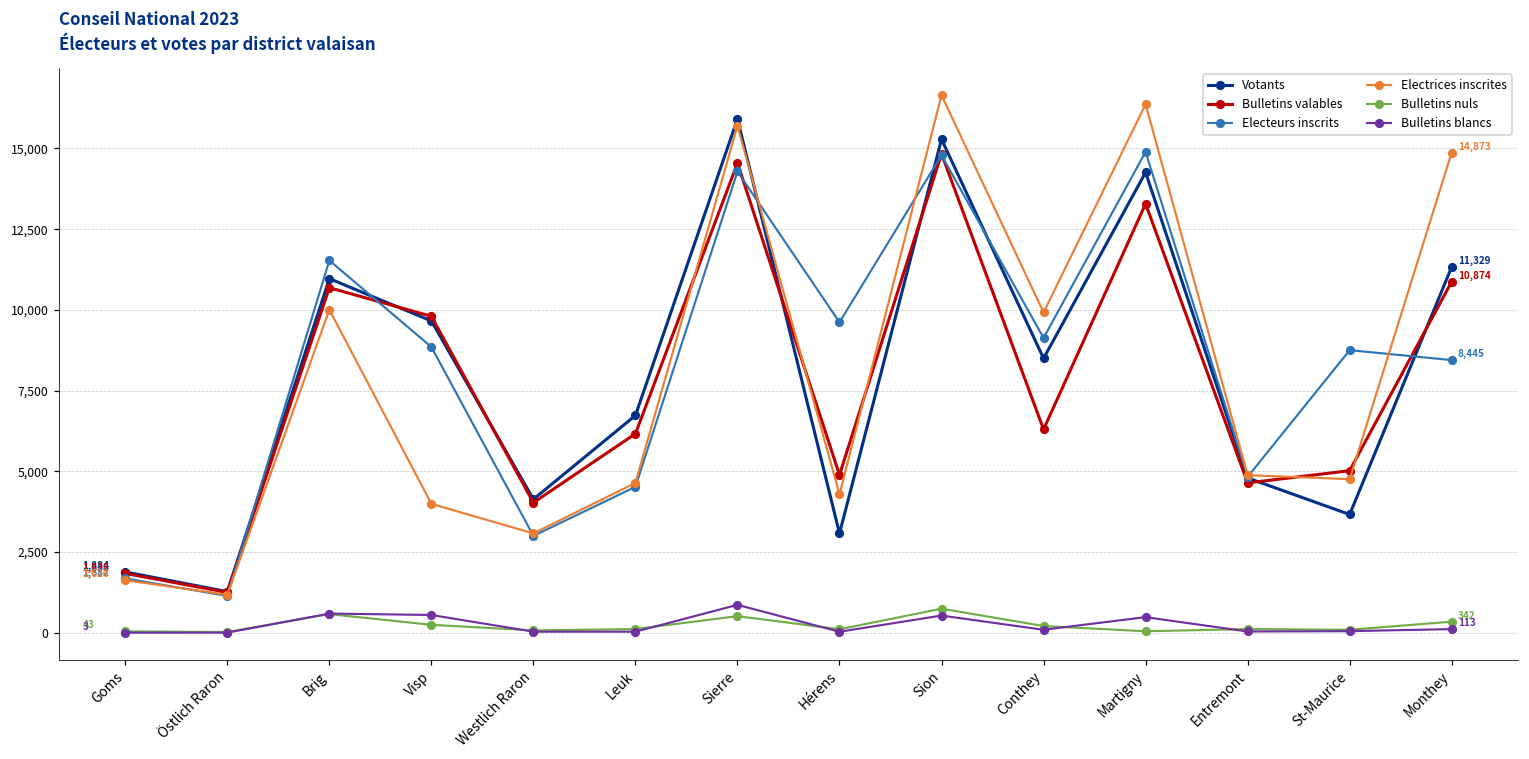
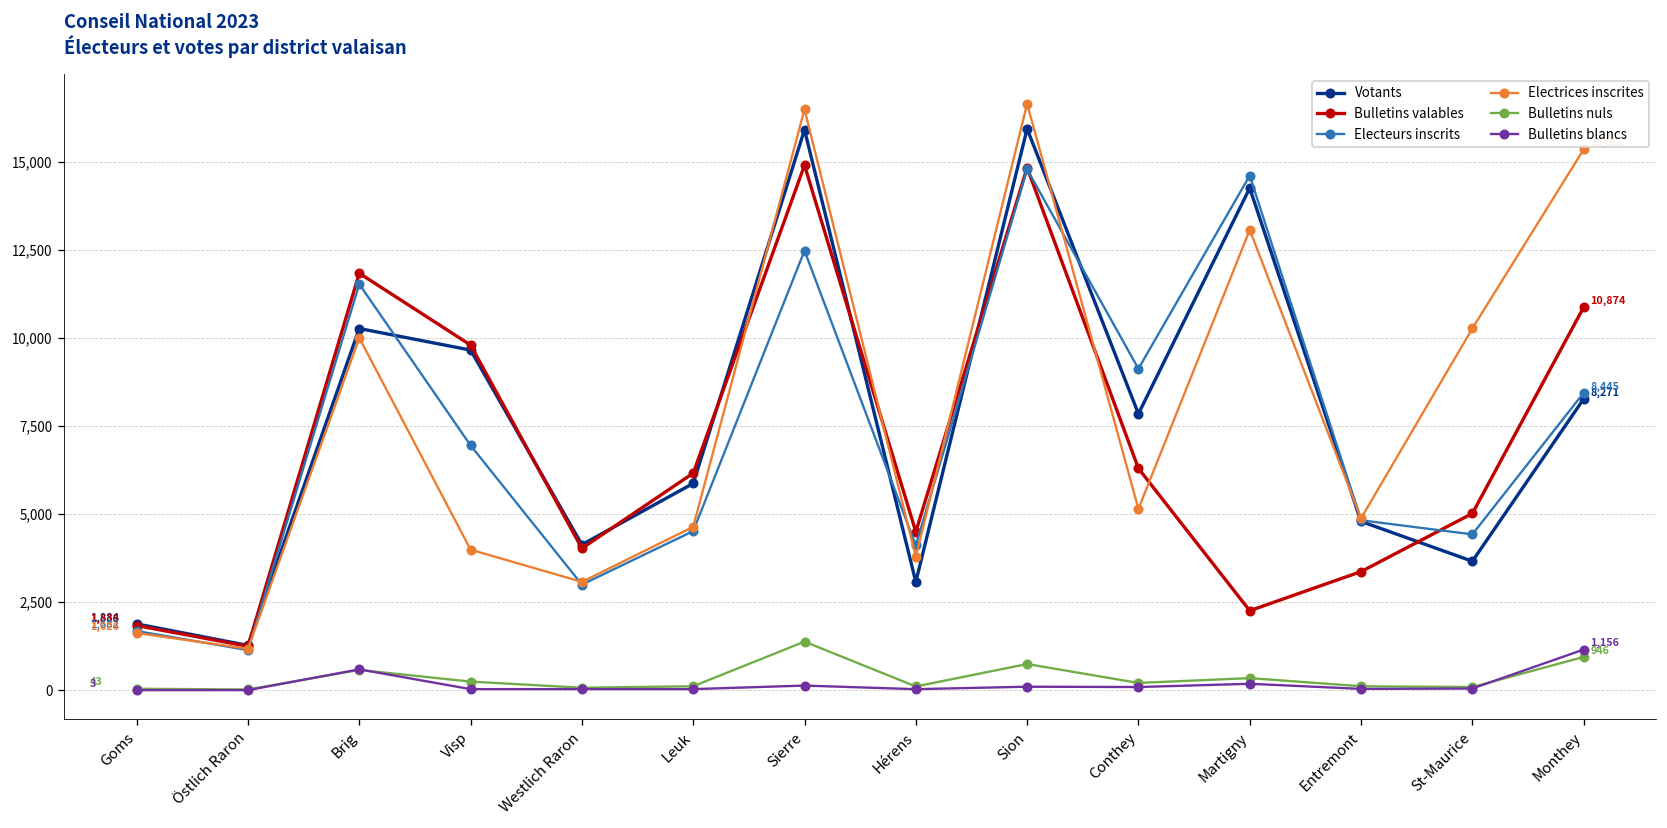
  {
    "Votants": {
-     "Brig": "11,000",
-     "Leuk": "6,700",
-     "Sion": "15,300",
-     "Conthey": "8,500",
-     "Monthey": "11,329"
+     "Brig": "10,300",
+     "Leuk": "5,900",
+     "Sion": "15,900",
+     "Conthey": "7,800",
+     "Monthey": "8,271"
    },
    "Bulletins valables": {
-     "Brig": "10,700",
+     "Brig": "11,800",
      "Visp": "9,800",
      "Westlich Raron": "4,000",
      "Leuk": "6,200",
-     "Sierre": "14,500",
-     "Hérens": "4,900",
+     "Sierre": "14,900",
+     "Hérens": "4,500",
      "Conthey": "6,300",
-     "Martigny": "13,300",
-     "Entremont": "4,600",
+     "Martigny": "2,300",
+     "Entremont": "3,400",
      "St-Maurice": "5,000"
    },
    "Electeurs inscrits": {
      "Brig": "11,500",
-     "Visp": "8,900",
+     "Visp": "7,000",
      "Leuk": "4,500",
-     "Sierre": "14,300",
-     "Hérens": "9,600",
+     "Sierre": "12,500",
+     "Hérens": "4,100",
      "Conthey": "9,100",
-     "Martigny": "14,900",
-     "St-Maurice": "8,800"
+     "Martigny": "14,600",
+     "St-Maurice": "4,400"
    },
    "Electrices inscrites": {
      "Brig": "10,000",
      "Visp": "4,000",
      "Leuk": "4,600",
-     "Sierre": "15,700",
-     "Hérens": "4,300",
+     "Sierre": "16,500",
+     "Hérens": "3,800",
      "Sion": "16,700",
-     "Conthey": "9,900",
-     "Martigny": "16,400",
-     "St-Maurice": "4,800",
-     "Monthey": "14,900"
+     "Conthey": "5,100",
+     "Martigny": "13,100",
+     "St-Maurice": "10,300",
+     "Monthey": "15,400"
    },
    "Bulletins nuls": {
-     "Sierre": "500",
-     "Martigny": "0",
-     "Monthey": "342"
+     "Sierre": "1,400",
+     "Martigny": "300",
+     "Monthey": "946"
    },
    "Bulletins blancs": {
-     "Visp": "600",
-     "Sierre": "900",
-     "Sion": "500",
-     "Martigny": "500",
-     "Monthey": "113"
+     "Visp": "0",
+     "Sierre": "100",
+     "Sion": "100",
+     "Martigny": "200",
+     "Monthey": "1,156"
    }
  }
